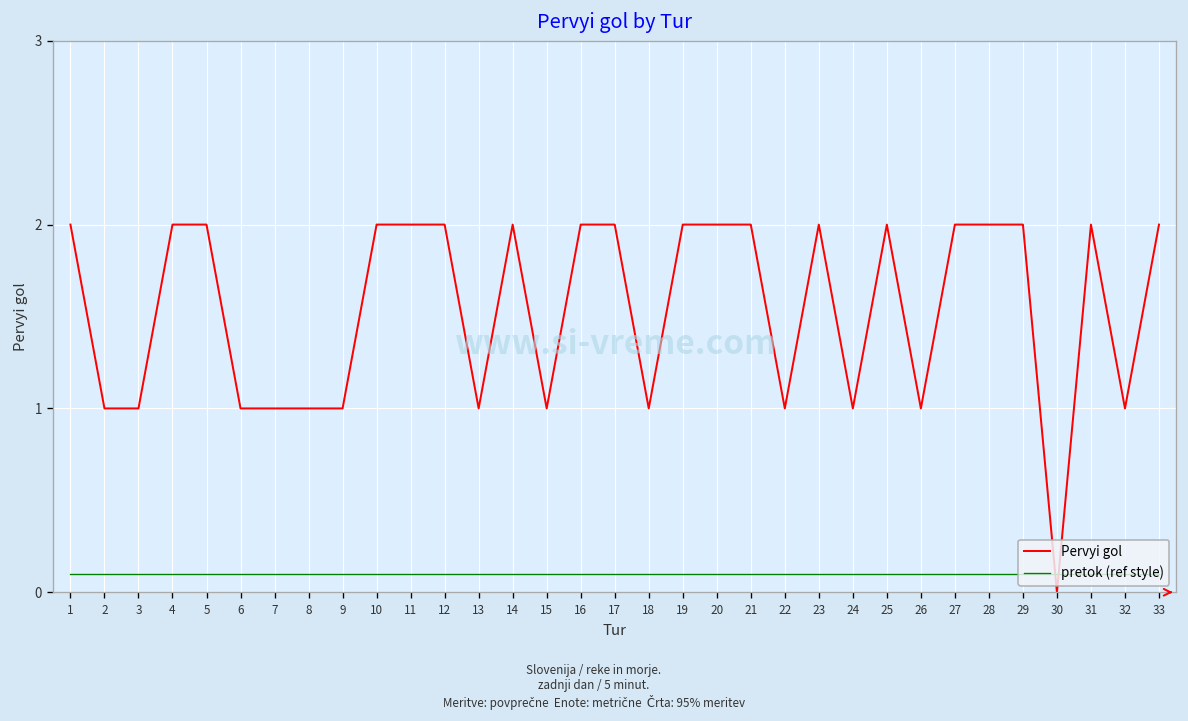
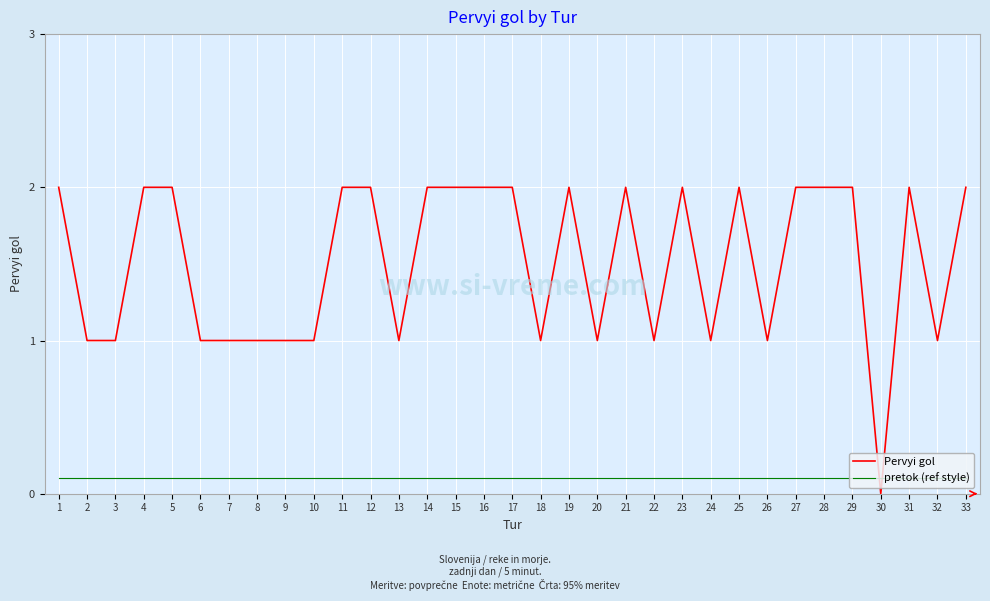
  {
    "Pervyi gol": {
      "1": 2,
      "2": 1,
      "3": 1,
      "4": 2,
      "5": 2,
      "6": 1,
      "7": 1,
      "8": 1,
      "9": 1,
-     "10": 2,
+     "10": 1,
      "11": 2,
      "12": 2,
      "13": 1,
      "14": 2,
-     "15": 1,
+     "15": 2,
      "16": 2,
      "17": 2,
      "18": 1,
      "19": 2,
-     "20": 2,
+     "20": 1,
      "21": 2,
      "22": 1,
      "23": 2,
      "24": 1,
      "25": 2,
      "26": 1,
      "27": 2,
      "28": 2,
      "29": 2,
      "30": 0,
      "31": 2,
      "32": 1,
      "33": 2
    },
    "pretok (ref style)": {
      "1": 0.10,
      "2": 0.10,
      "3": 0.10,
      "4": 0.10,
      "5": 0.10,
      "6": 0.10,
      "7": 0.10,
      "8": 0.10,
      "9": 0.10,
      "10": 0.10,
      "11": 0.10,
      "12": 0.10,
      "13": 0.10,
      "14": 0.10,
      "15": 0.10,
      "16": 0.10,
      "17": 0.10,
      "18": 0.10,
      "19": 0.10,
      "20": 0.10,
      "21": 0.10,
      "22": 0.10,
      "23": 0.10,
      "24": 0.10,
      "25": 0.10,
      "26": 0.10,
      "27": 0.10,
      "28": 0.10
    }
  }
